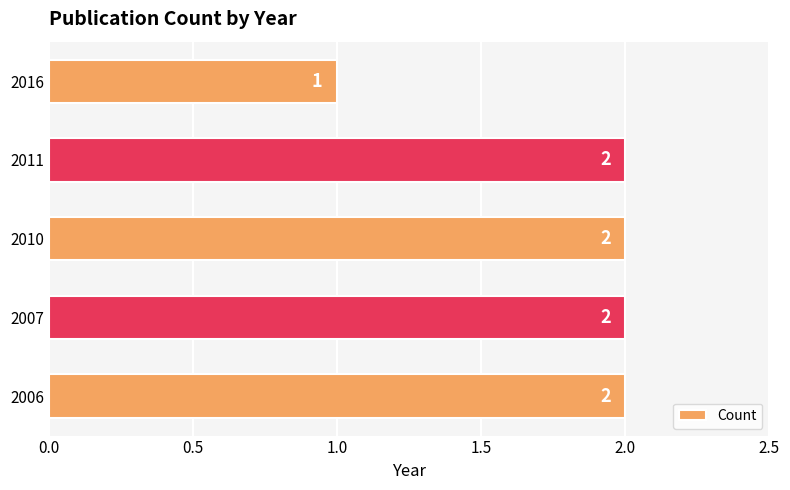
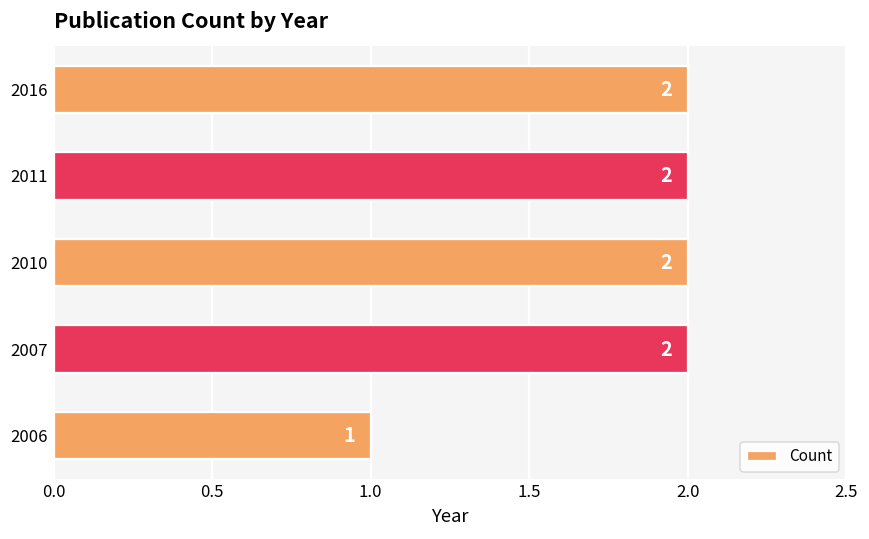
  {
-   "2016": 1,
+   "2016": 2,
    "2011": 2,
    "2010": 2,
    "2007": 2,
-   "2006": 2
+   "2006": 1
  }
